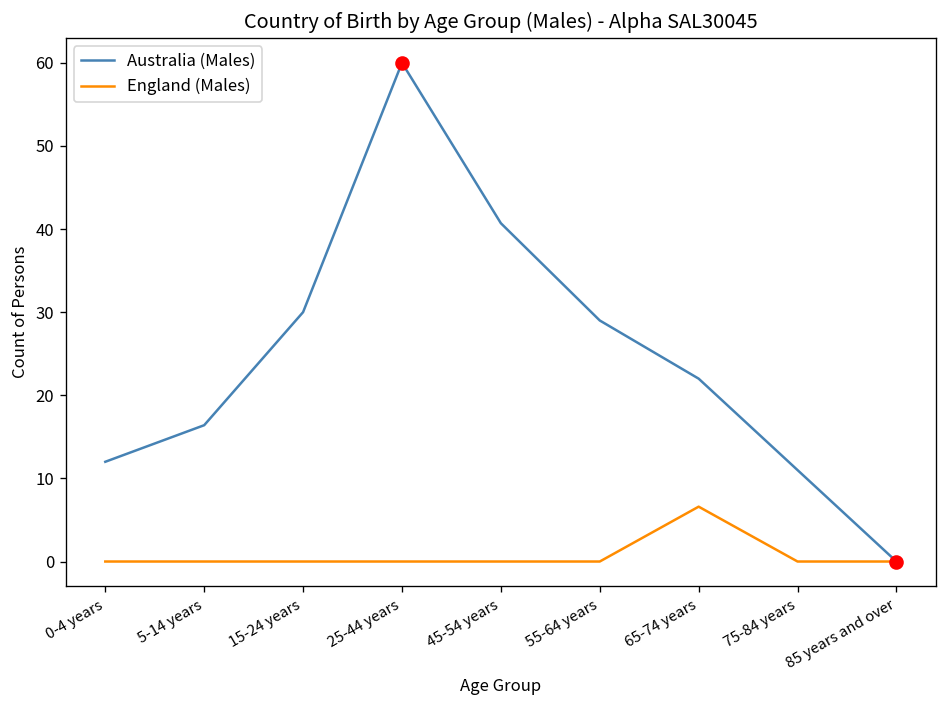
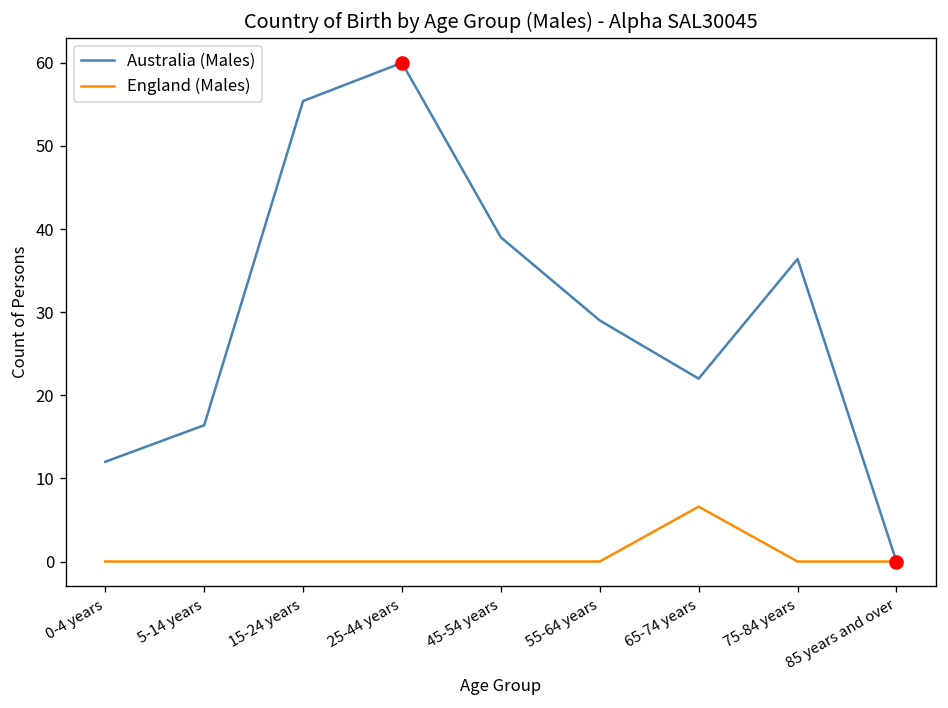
  {
    "Australia (Males)": {
      "0-4 years": 12,
      "5-14 years": 16,
-     "15-24 years": 30,
-     "45-54 years": 41,
+     "15-24 years": 55,
+     "45-54 years": 39,
      "55-64 years": 29,
      "65-74 years": 22,
-     "75-84 years": 11
+     "75-84 years": 36
    },
    "England (Males)": {
      "0-4 years": 0,
      "5-14 years": 0,
      "15-24 years": 0,
      "25-44 years": 0,
      "45-54 years": 0,
      "55-64 years": 0,
      "65-74 years": 7,
      "75-84 years": 0
    }
  }
